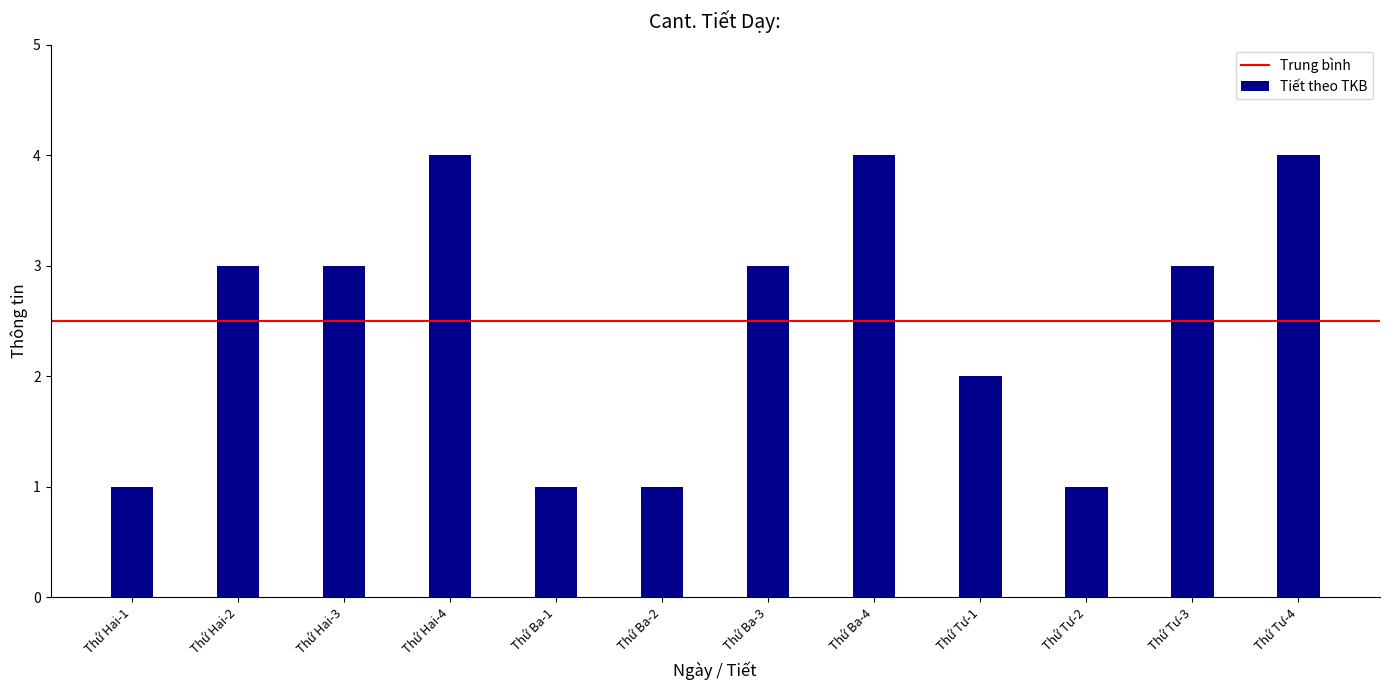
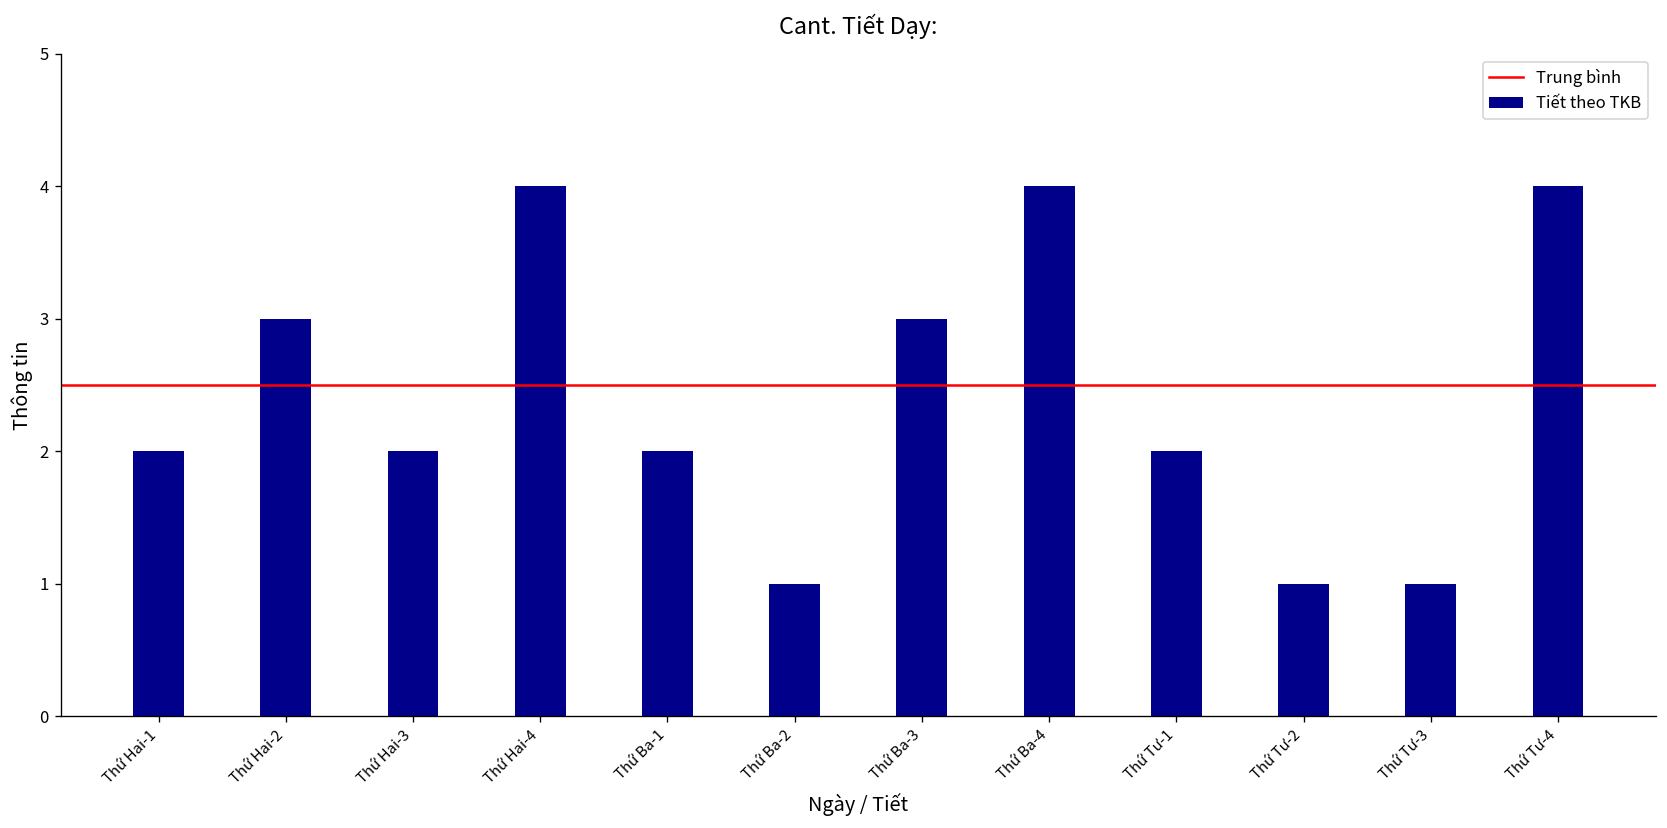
  {
-   "Thứ Hai-1": 1,
+   "Thứ Hai-1": 2,
    "Thứ Hai-2": 3,
-   "Thứ Hai-3": 3,
+   "Thứ Hai-3": 2,
    "Thứ Hai-4": 4,
-   "Thứ Ba-1": 1,
+   "Thứ Ba-1": 2,
    "Thứ Ba-2": 1,
    "Thứ Ba-3": 3,
    "Thứ Ba-4": 4,
    "Thứ Tư-1": 2,
    "Thứ Tư-2": 1,
-   "Thứ Tư-3": 3,
+   "Thứ Tư-3": 1,
    "Thứ Tư-4": 4
  }
